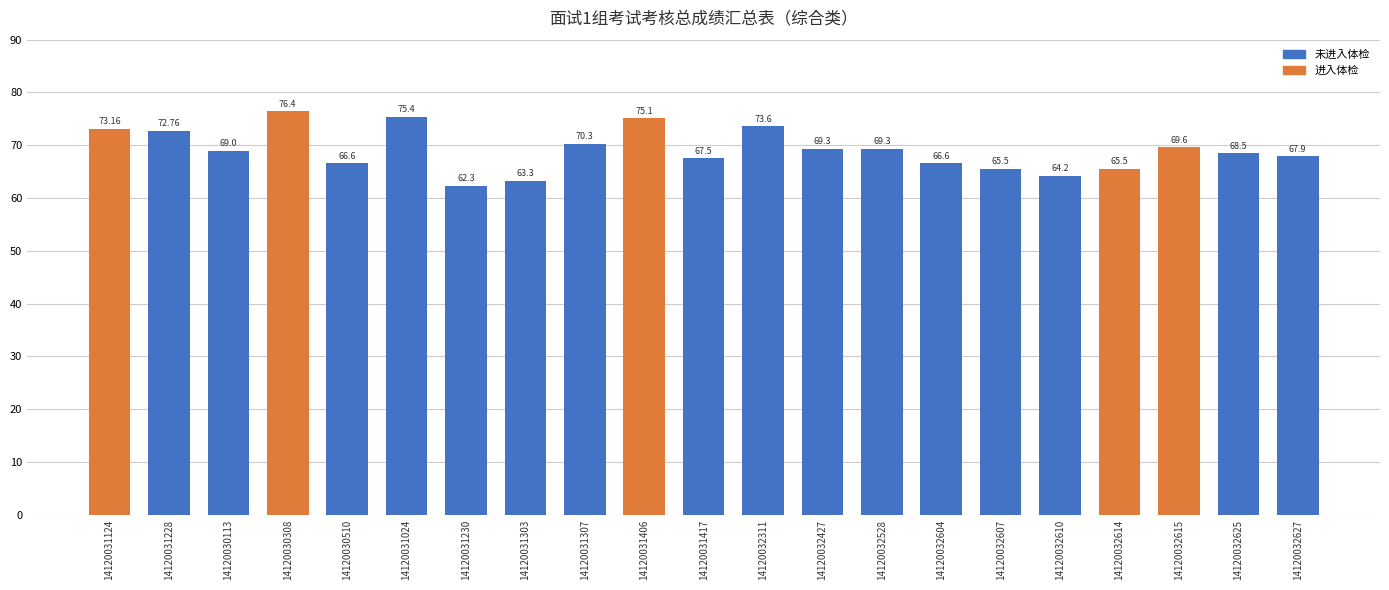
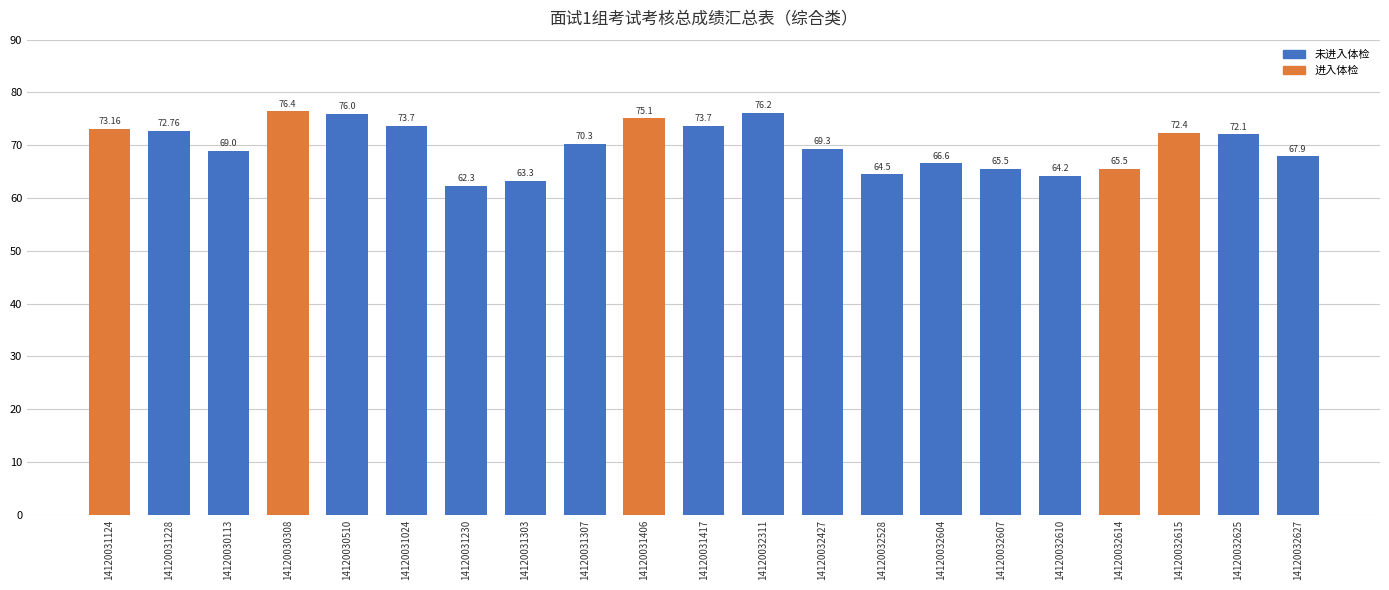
  {
    "14120031124": 73.16,
    "14120031228": 72.76,
    "14120030113": 69.0,
    "14120030308": 76.4,
-   "14120030510": 66.6,
-   "14120031024": 75.4,
+   "14120030510": 76.0,
+   "14120031024": 73.7,
    "14120031230": 62.3,
    "14120031303": 63.3,
    "14120031307": 70.3,
    "14120031406": 75.1,
-   "14120031417": 67.5,
-   "14120032311": 73.6,
+   "14120031417": 73.7,
+   "14120032311": 76.2,
    "14120032427": 69.3,
-   "14120032528": 69.3,
+   "14120032528": 64.5,
    "14120032604": 66.6,
    "14120032607": 65.5,
    "14120032610": 64.2,
    "14120032614": 65.5,
-   "14120032615": 69.6,
-   "14120032625": 68.5,
+   "14120032615": 72.4,
+   "14120032625": 72.1,
    "14120032627": 67.9
  }
